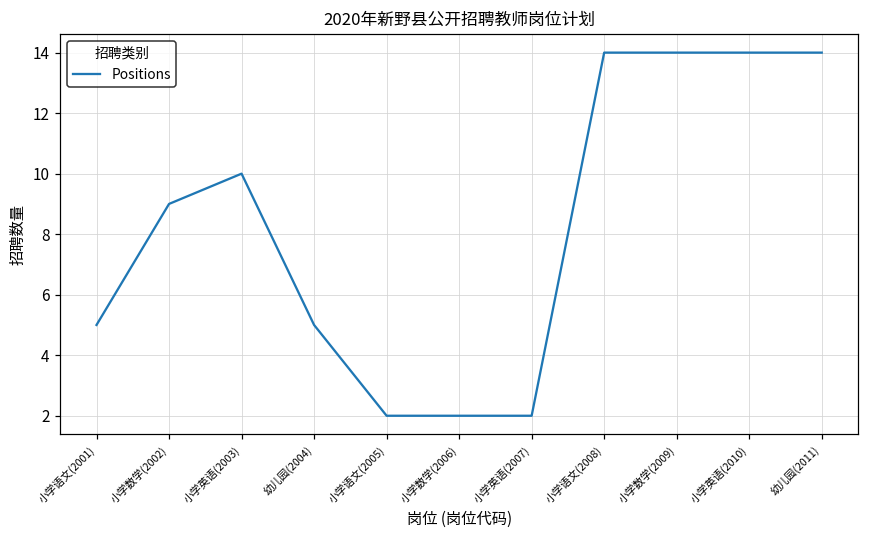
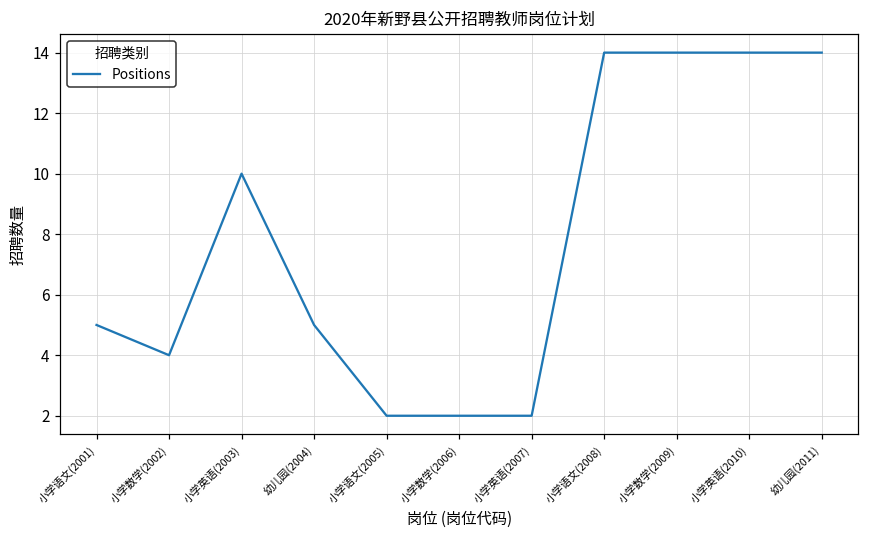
  {
    "小学语文(2001)": 5,
-   "小学数学(2002)": 9,
+   "小学数学(2002)": 4,
    "小学英语(2003)": 10,
    "幼儿园(2004)": 5,
    "小学语文(2005)": 2,
    "小学数学(2006)": 2,
    "小学英语(2007)": 2,
    "小学语文(2008)": 14,
    "小学数学(2009)": 14,
    "小学英语(2010)": 14,
    "幼儿园(2011)": 14
  }
